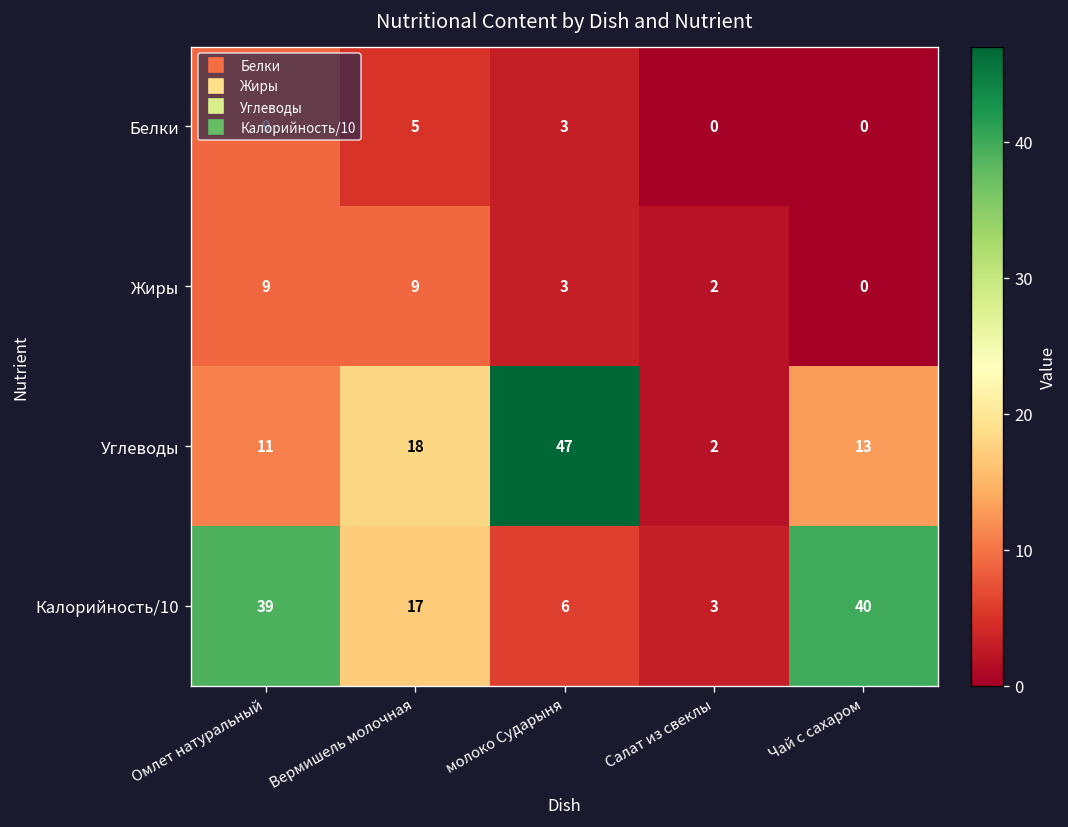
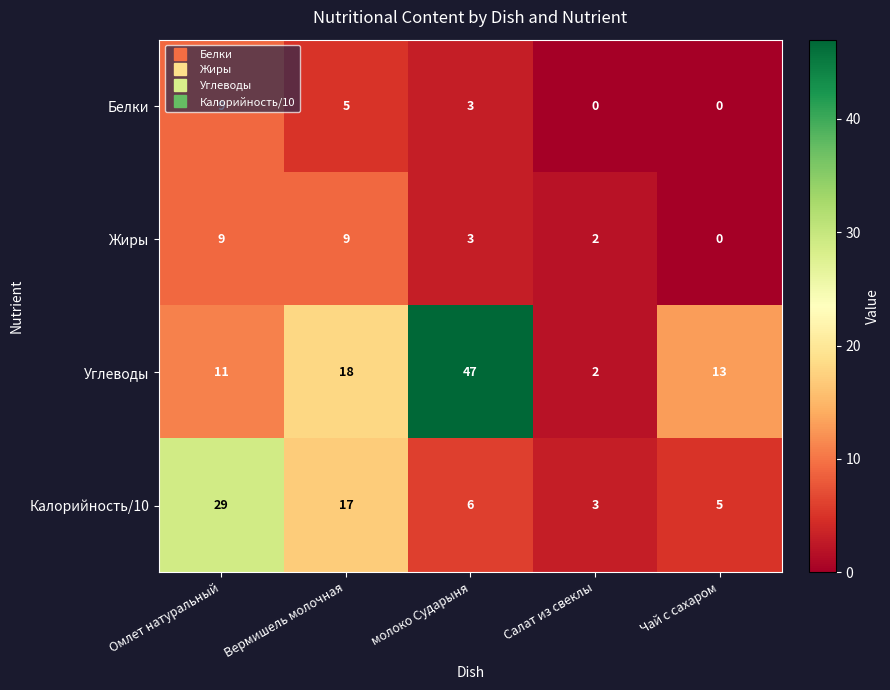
  {
    "Белки": {
      "Вермишель молочная": 5,
      "молоко Сударыня": 3,
      "Салат из свеклы": 0,
      "Чай с сахаром": 0
    },
    "Жиры": {
      "Омлет натуральный": 9,
      "Вермишель молочная": 9,
      "молоко Сударыня": 3,
      "Салат из свеклы": 2,
      "Чай с сахаром": 0
    },
    "Углеводы": {
      "Омлет натуральный": 11,
      "Вермишель молочная": 18,
      "молоко Сударыня": 47,
      "Салат из свеклы": 2,
      "Чай с сахаром": 13
    },
    "Калорийность/10": {
-     "Омлет натуральный": 39,
+     "Омлет натуральный": 29,
      "Вермишель молочная": 17,
      "молоко Сударыня": 6,
      "Салат из свеклы": 3,
-     "Чай с сахаром": 40
+     "Чай с сахаром": 5
    }
  }
